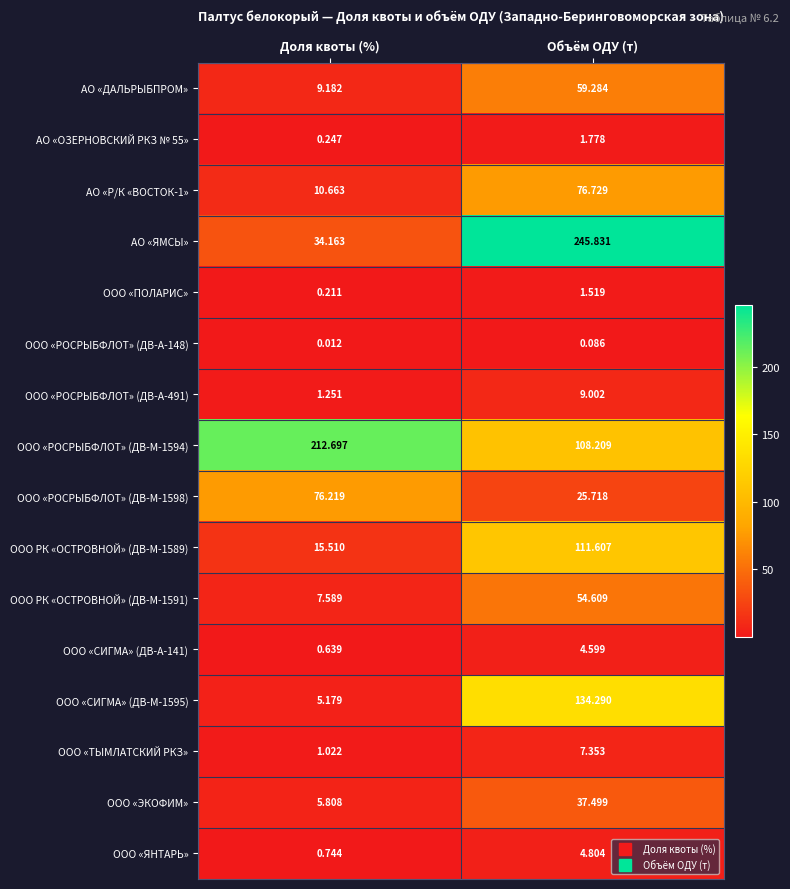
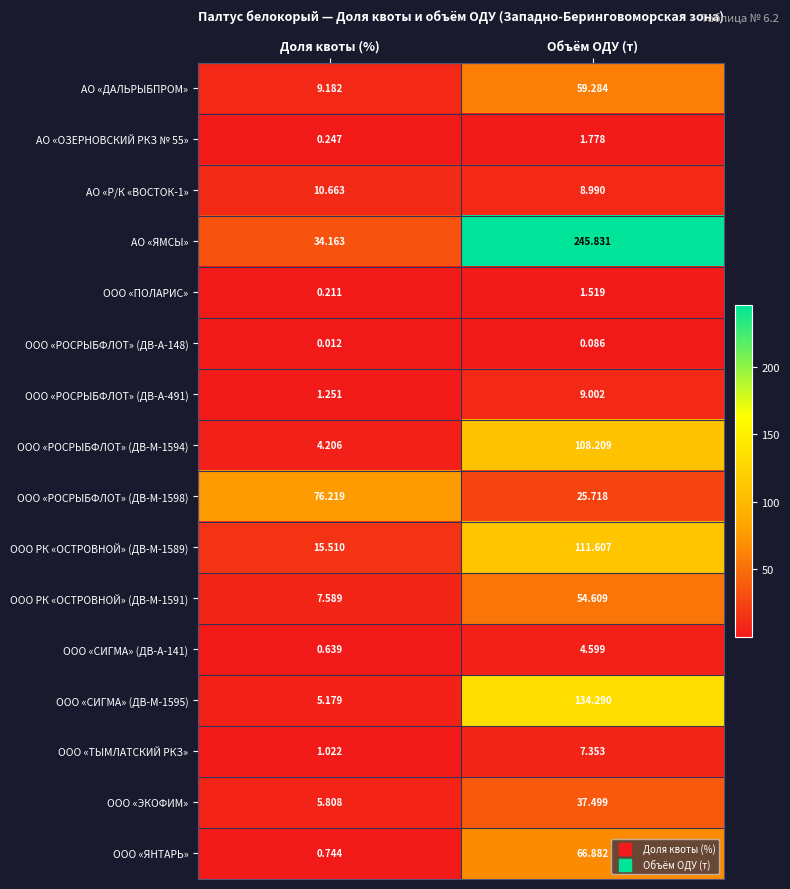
  {
    "АО «ДАЛЬРЫБПРОМ»": {
      "Доля квоты (%)": 9.182,
      "Объём ОДУ (т)": 59.284
    },
    "АО «ОЗЕРНОВСКИЙ РКЗ № 55»": {
      "Доля квоты (%)": 0.247,
      "Объём ОДУ (т)": 1.778
    },
    "АО «Р/К «ВОСТОК-1»": {
      "Доля квоты (%)": 10.663,
-     "Объём ОДУ (т)": 76.729
+     "Объём ОДУ (т)": 8.990
    },
    "АО «ЯМСЫ»": {
      "Доля квоты (%)": 34.163,
      "Объём ОДУ (т)": 245.831
    },
    "ООО «ПОЛАРИС»": {
      "Доля квоты (%)": 0.211,
      "Объём ОДУ (т)": 1.519
    },
    "ООО «РОСРЫБФЛОТ» (ДВ-А-148)": {
      "Доля квоты (%)": 0.012,
      "Объём ОДУ (т)": 0.086
    },
    "ООО «РОСРЫБФЛОТ» (ДВ-А-491)": {
      "Доля квоты (%)": 1.251,
      "Объём ОДУ (т)": 9.002
    },
    "ООО «РОСРЫБФЛОТ» (ДВ-М-1594)": {
-     "Доля квоты (%)": 212.697,
+     "Доля квоты (%)": 4.206,
      "Объём ОДУ (т)": 108.209
    },
    "ООО «РОСРЫБФЛОТ» (ДВ-М-1598)": {
      "Доля квоты (%)": 76.219,
      "Объём ОДУ (т)": 25.718
    },
    "ООО РК «ОСТРОВНОЙ» (ДВ-М-1589)": {
      "Доля квоты (%)": 15.510,
      "Объём ОДУ (т)": 111.607
    },
    "ООО РК «ОСТРОВНОЙ» (ДВ-М-1591)": {
      "Доля квоты (%)": 7.589,
      "Объём ОДУ (т)": 54.609
    },
    "ООО «СИГМА» (ДВ-А-141)": {
      "Доля квоты (%)": 0.639,
      "Объём ОДУ (т)": 4.599
    },
    "ООО «СИГМА» (ДВ-М-1595)": {
      "Доля квоты (%)": 5.179,
      "Объём ОДУ (т)": 134.290
    },
    "ООО «ТЫМЛАТСКИЙ РКЗ»": {
      "Доля квоты (%)": 1.022,
      "Объём ОДУ (т)": 7.353
    },
    "ООО «ЭКОФИМ»": {
      "Доля квоты (%)": 5.808,
      "Объём ОДУ (т)": 37.499
    },
    "ООО «ЯНТАРЬ»": {
      "Доля квоты (%)": 0.744,
-     "Объём ОДУ (т)": 4.804
+     "Объём ОДУ (т)": 66.882
    }
  }
